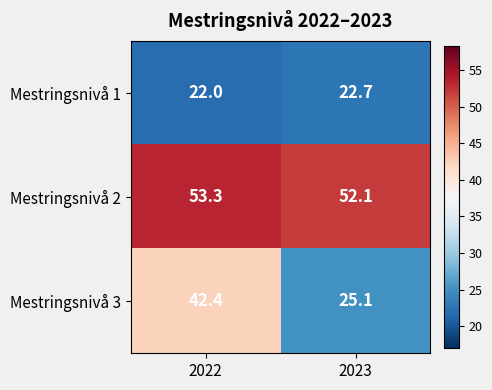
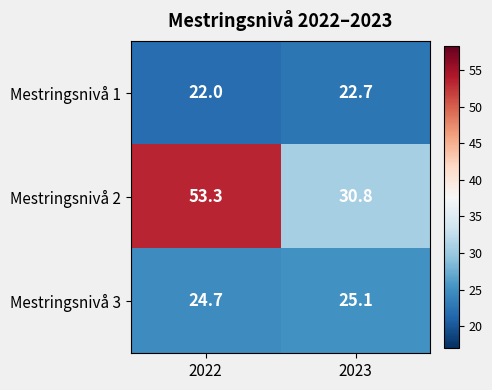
  {
    "Mestringsnivå 1": {
      "2022": 22.0,
      "2023": 22.7
    },
    "Mestringsnivå 2": {
      "2022": 53.3,
-     "2023": 52.1
+     "2023": 30.8
    },
    "Mestringsnivå 3": {
-     "2022": 42.4,
+     "2022": 24.7,
      "2023": 25.1
    }
  }
